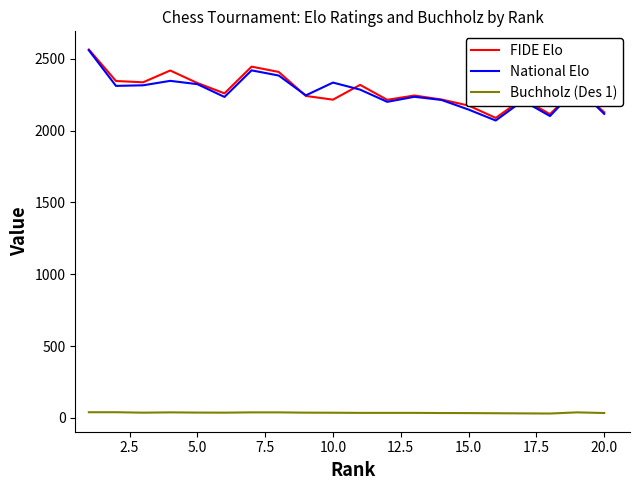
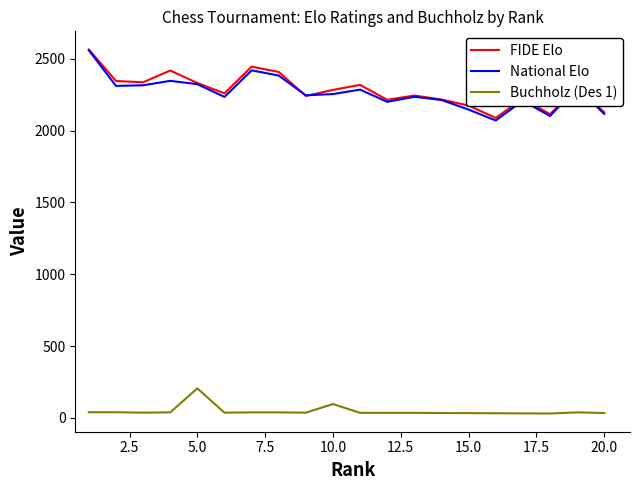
  {
    "FIDE Elo": {
-     "10.0": 2220
+     "10.0": 2280
    },
    "National Elo": {
-     "10.0": 2330,
+     "10.0": 2250,
      "15.0": 2150
    },
    "Buchholz (Des 1)": {
-     "5.0": 40,
-     "10.0": 40,
+     "5.0": 210,
+     "10.0": 100,
      "15.0": 30,
      "20.0": 30
    }
  }
